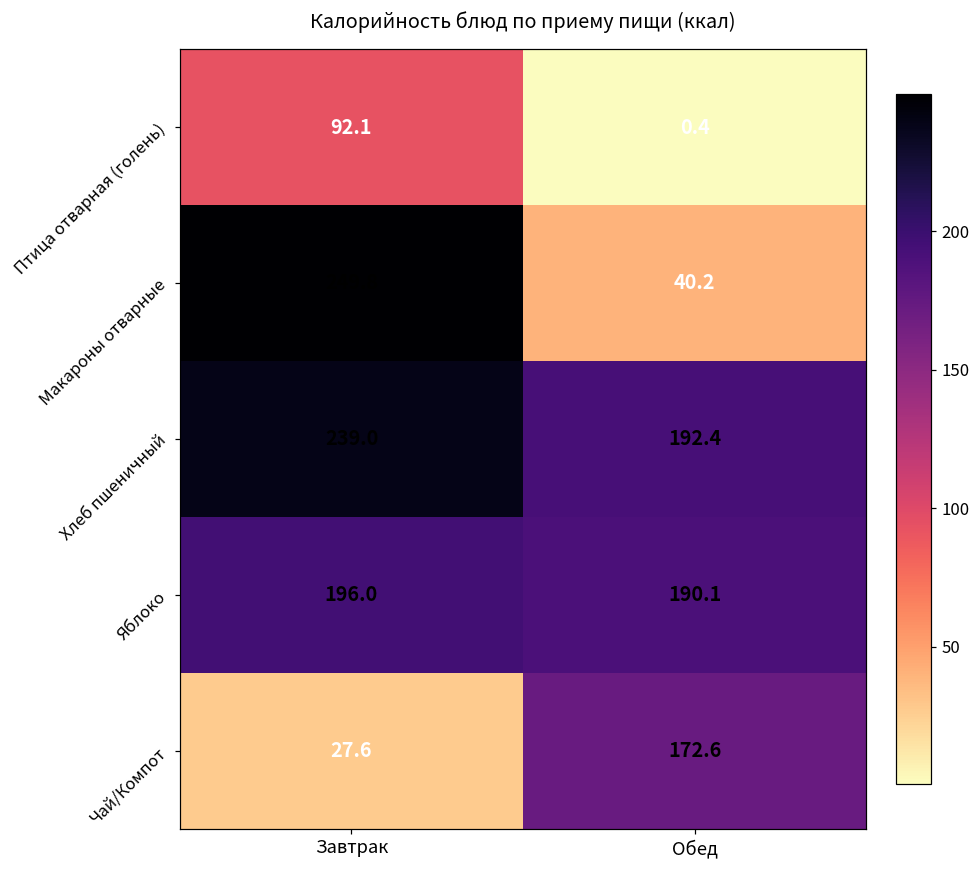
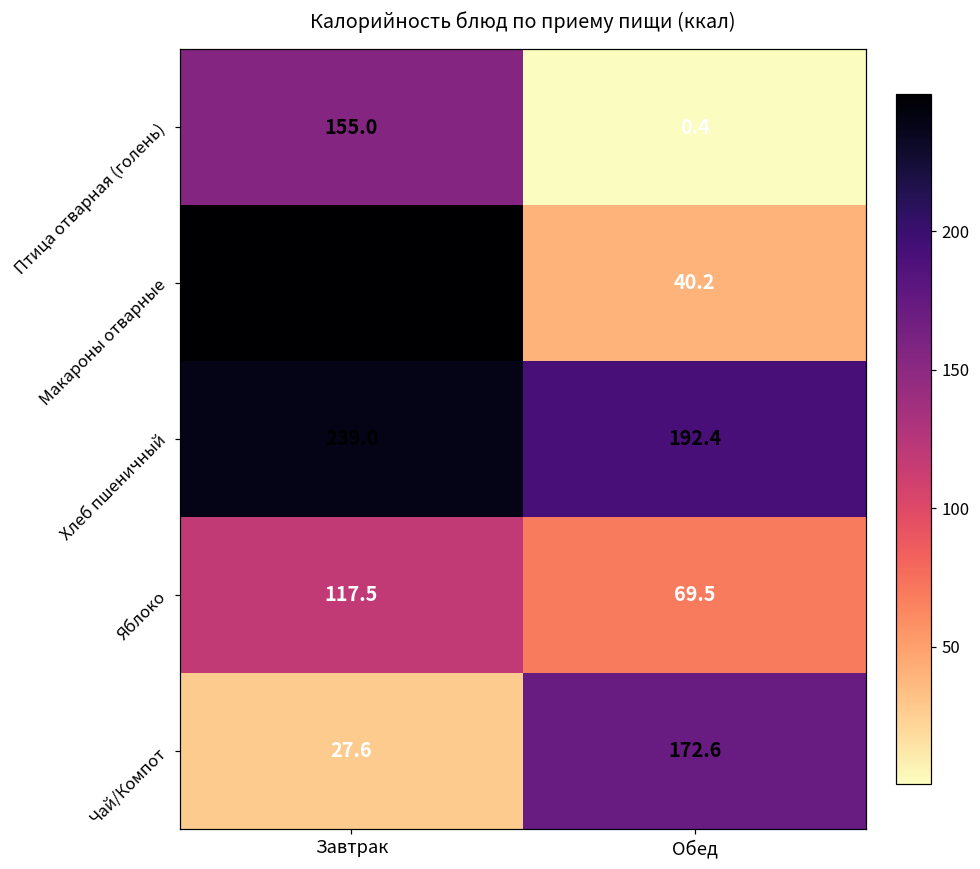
  {
    "Птица отварная (голень)": {
-     "Завтрак": 92.1,
+     "Завтрак": 155.0,
      "Обед": 0.4
    },
    "Макароны отварные": {
      "Обед": 40.2
    },
    "Хлеб пшеничный": {
      "Обед": 192.4
    },
    "Яблоко": {
-     "Завтрак": 196.0,
-     "Обед": 190.1
+     "Завтрак": 117.5,
+     "Обед": 69.5
    },
    "Чай/Компот": {
      "Завтрак": 27.6,
      "Обед": 172.6
    }
  }
